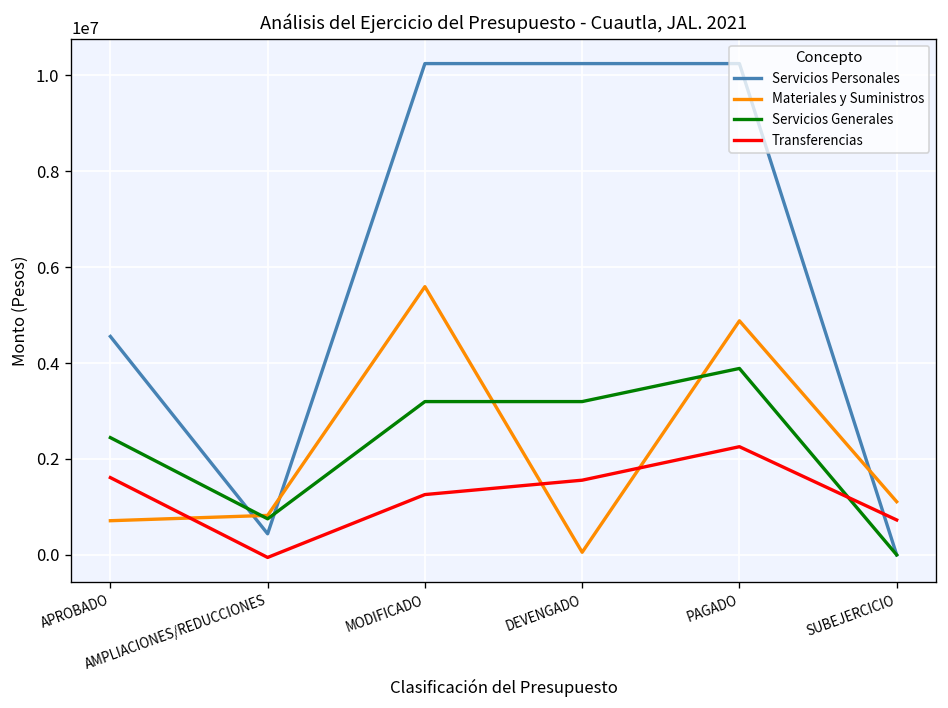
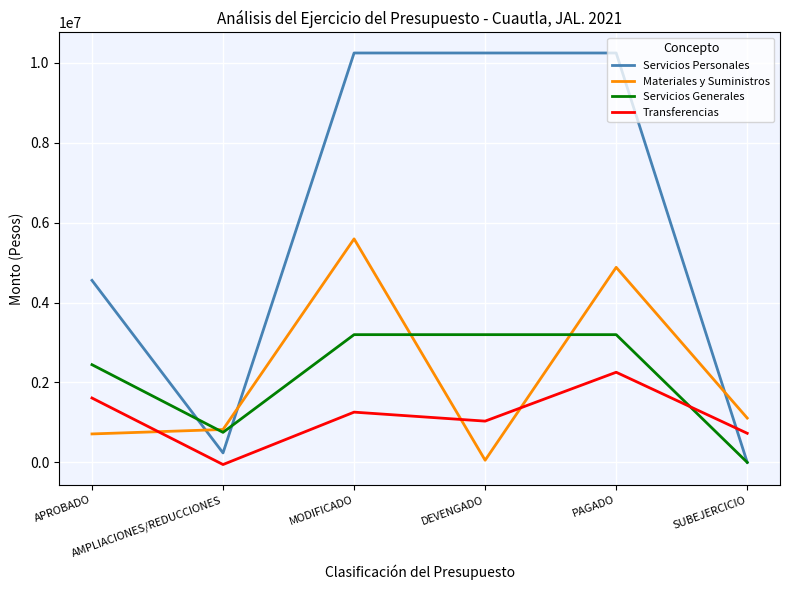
  {
    "Servicios Personales": {
      "APROBADO": 4600000,
-     "AMPLIACIONES/REDUCCIONES": 400000,
+     "AMPLIACIONES/REDUCCIONES": 200000,
      "MODIFICADO": 10200000,
      "DEVENGADO": 10200000
    },
    "Materiales y Suministros": {
      "APROBADO": 700000,
      "AMPLIACIONES/REDUCCIONES": 800000,
      "MODIFICADO": 5600000,
      "DEVENGADO": 100000,
      "PAGADO": 4900000,
      "SUBEJERCICIO": 1100000
    },
    "Servicios Generales": {
      "APROBADO": 2400000,
      "AMPLIACIONES/REDUCCIONES": 800000,
      "MODIFICADO": 3200000,
      "DEVENGADO": 3200000,
-     "PAGADO": 3900000
+     "PAGADO": 3200000
    },
    "Transferencias": {
      "APROBADO": 1600000,
      "AMPLIACIONES/REDUCCIONES": -100000,
      "MODIFICADO": 1300000,
-     "DEVENGADO": 1600000,
+     "DEVENGADO": 1000000,
      "PAGADO": 2300000,
      "SUBEJERCICIO": 700000
    }
  }
